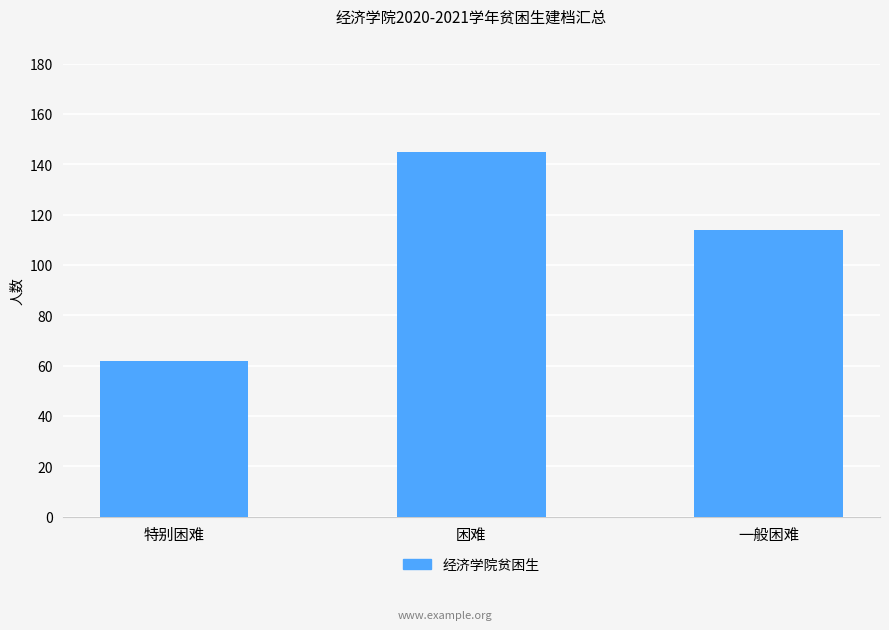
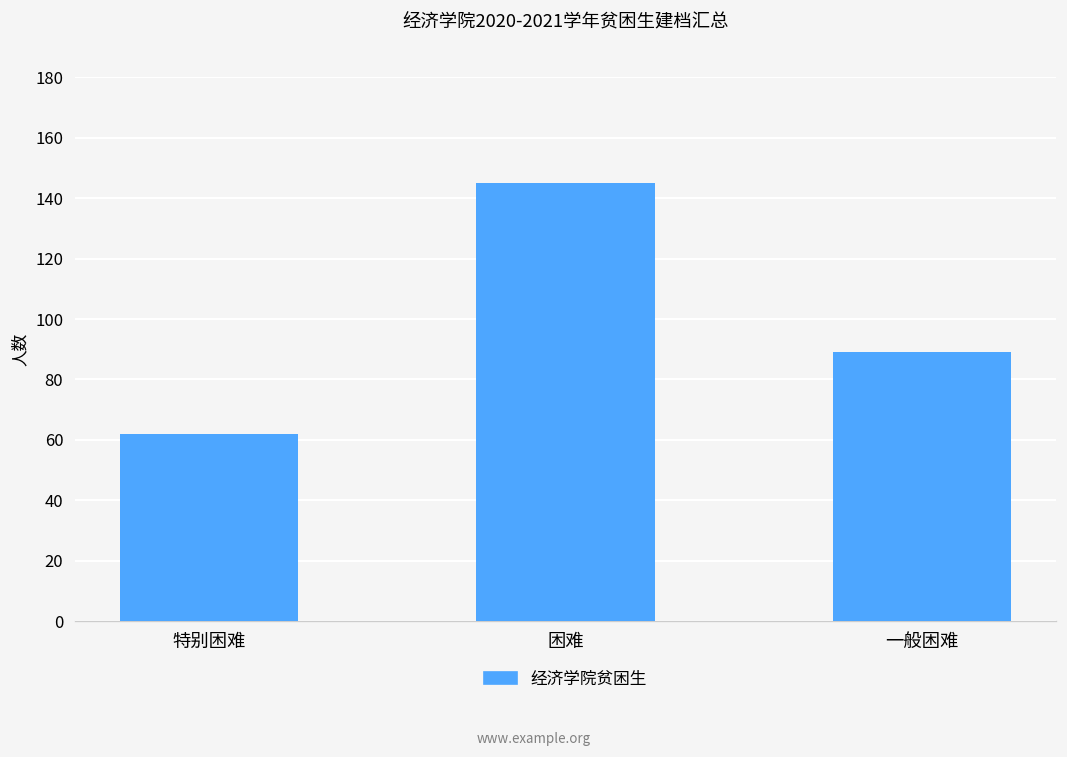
  {
    "特别困难": 62,
    "困难": 145,
-   "一般困难": 114
+   "一般困难": 89
  }
